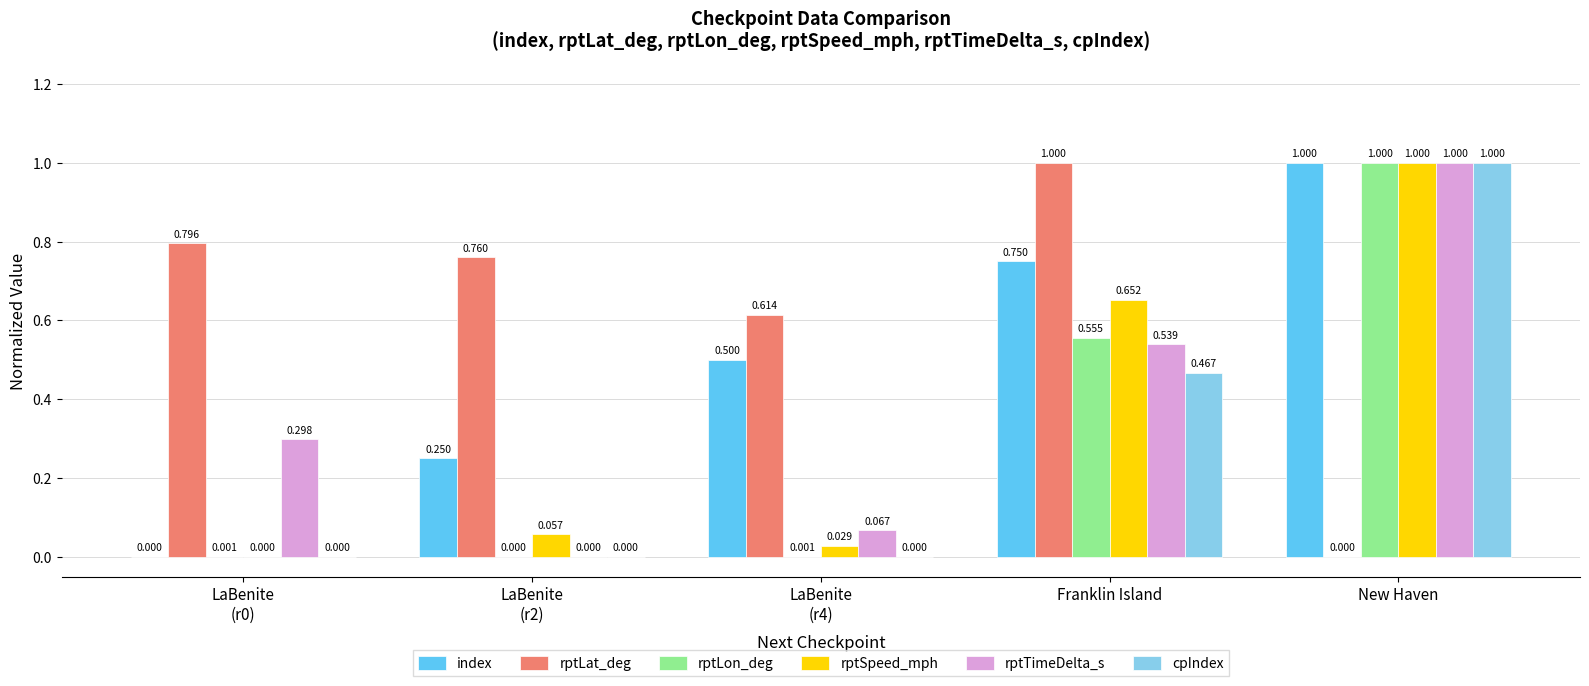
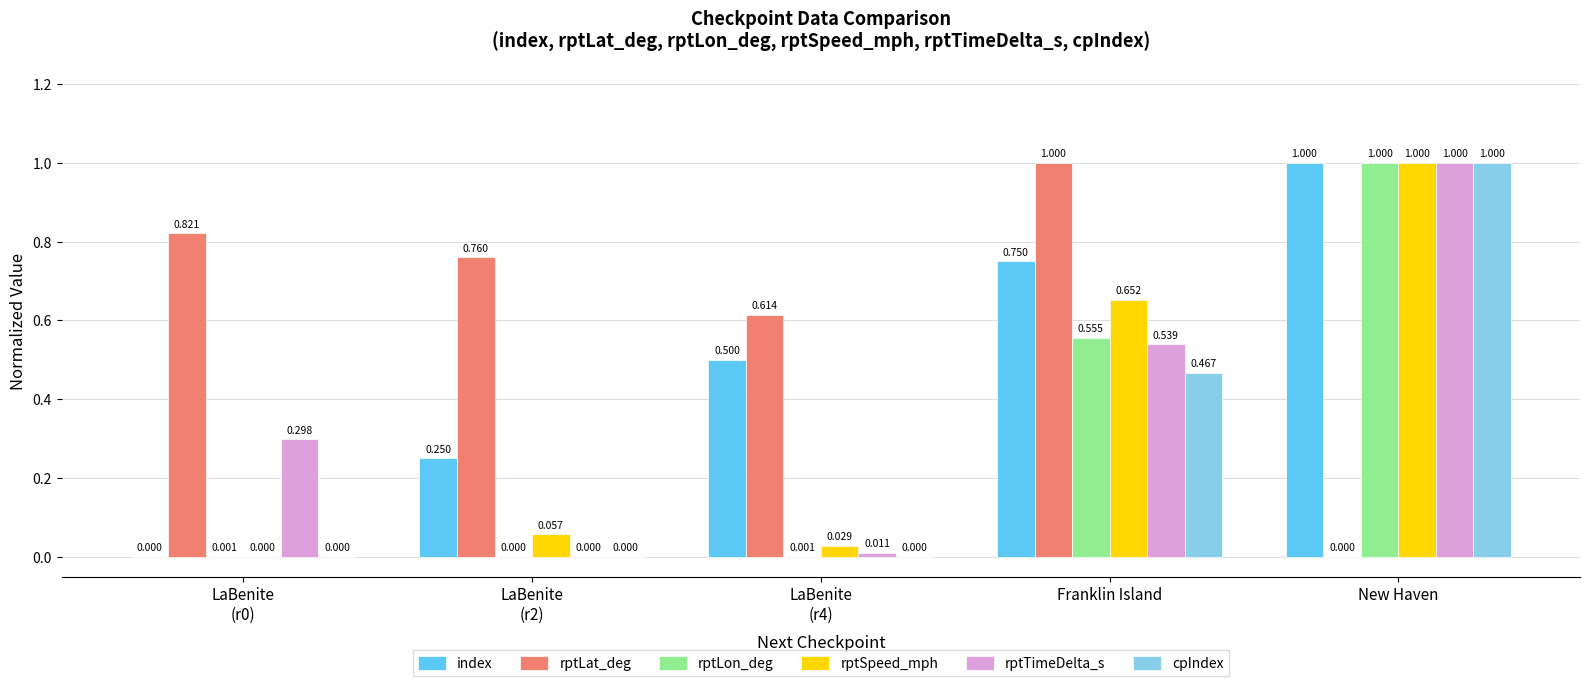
  {
    "rptLat_deg": {
-     "LaBenite (r0)": 0.796,
+     "LaBenite (r0)": 0.821,
      "LaBenite (r2)": 0.760,
      "LaBenite (r4)": 0.614,
      "Franklin Island": 1.000,
      "New Haven": 0.000
    },
    "rptLon_deg": {
      "LaBenite (r0)": 0.001,
      "LaBenite (r2)": 0.000,
      "LaBenite (r4)": 0.001,
      "Franklin Island": 0.555,
      "New Haven": 1.000
    },
    "rptSpeed_mph": {
      "LaBenite (r0)": 0.000,
      "LaBenite (r2)": 0.057,
      "LaBenite (r4)": 0.029,
      "Franklin Island": 0.652,
      "New Haven": 1.000
    },
    "rptTimeDelta_s": {
      "LaBenite (r0)": 0.298,
      "LaBenite (r2)": 0.000,
-     "LaBenite (r4)": 0.067,
+     "LaBenite (r4)": 0.011,
      "Franklin Island": 0.539,
      "New Haven": 1.000
    }
  }
